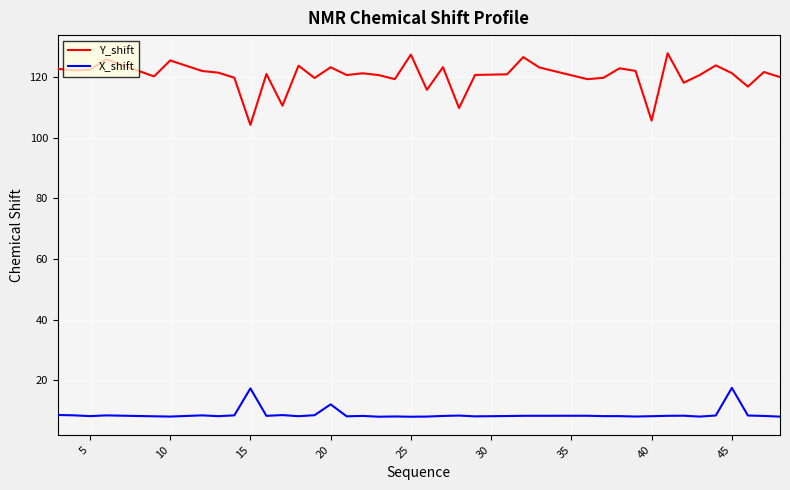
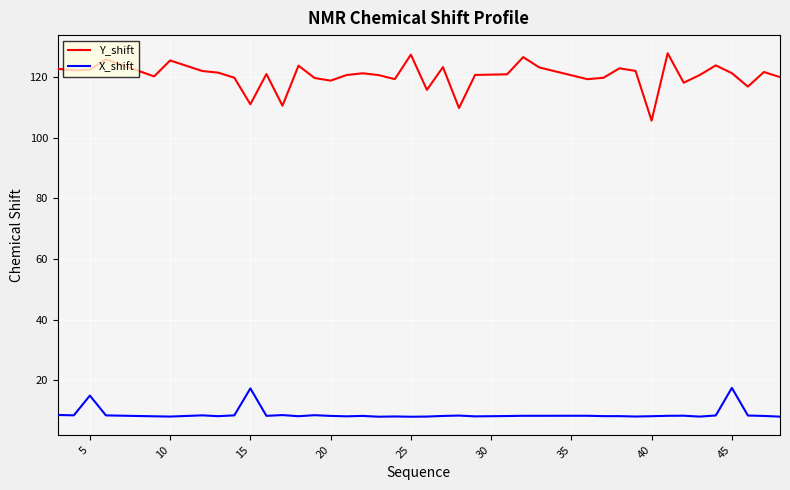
  {
    "Y_shift": {
      "10": 125,
-     "15": 104,
-     "20": 123,
+     "15": 111,
+     "20": 119,
      "25": 127,
      "40": 106,
      "45": 121
    },
    "X_shift": {
-     "5": 8,
+     "5": 15,
      "10": 8,
      "15": 17,
-     "20": 12,
+     "20": 8,
      "25": 8,
      "40": 8,
      "45": 18
    }
  }
